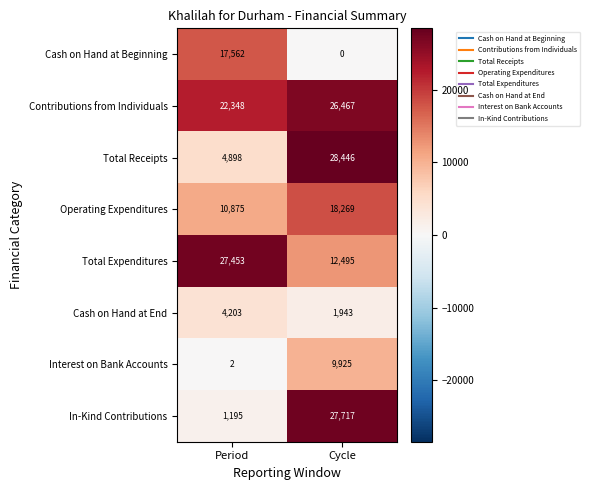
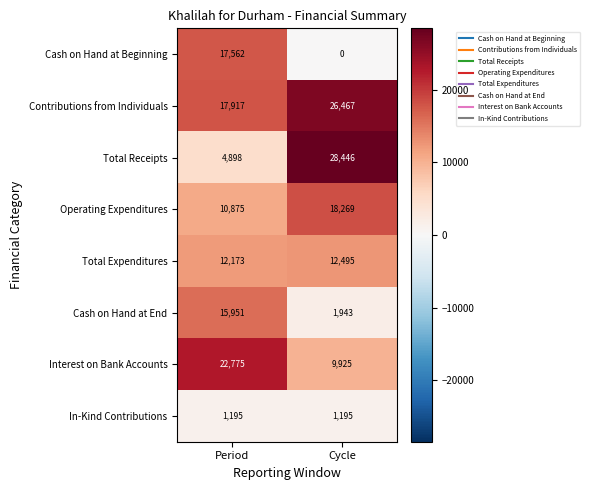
  {
    "Cash on Hand at Beginning": {
      "Period": "17,562",
      "Cycle": "0"
    },
    "Contributions from Individuals": {
-     "Period": "22,348",
+     "Period": "17,917",
      "Cycle": "26,467"
    },
    "Total Receipts": {
      "Period": "4,898",
      "Cycle": "28,446"
    },
    "Operating Expenditures": {
      "Period": "10,875",
      "Cycle": "18,269"
    },
    "Total Expenditures": {
-     "Period": "27,453",
+     "Period": "12,173",
      "Cycle": "12,495"
    },
    "Cash on Hand at End": {
-     "Period": "4,203",
+     "Period": "15,951",
      "Cycle": "1,943"
    },
    "Interest on Bank Accounts": {
-     "Period": "2",
+     "Period": "22,775",
      "Cycle": "9,925"
    },
    "In-Kind Contributions": {
      "Period": "1,195",
-     "Cycle": "27,717"
+     "Cycle": "1,195"
    }
  }
